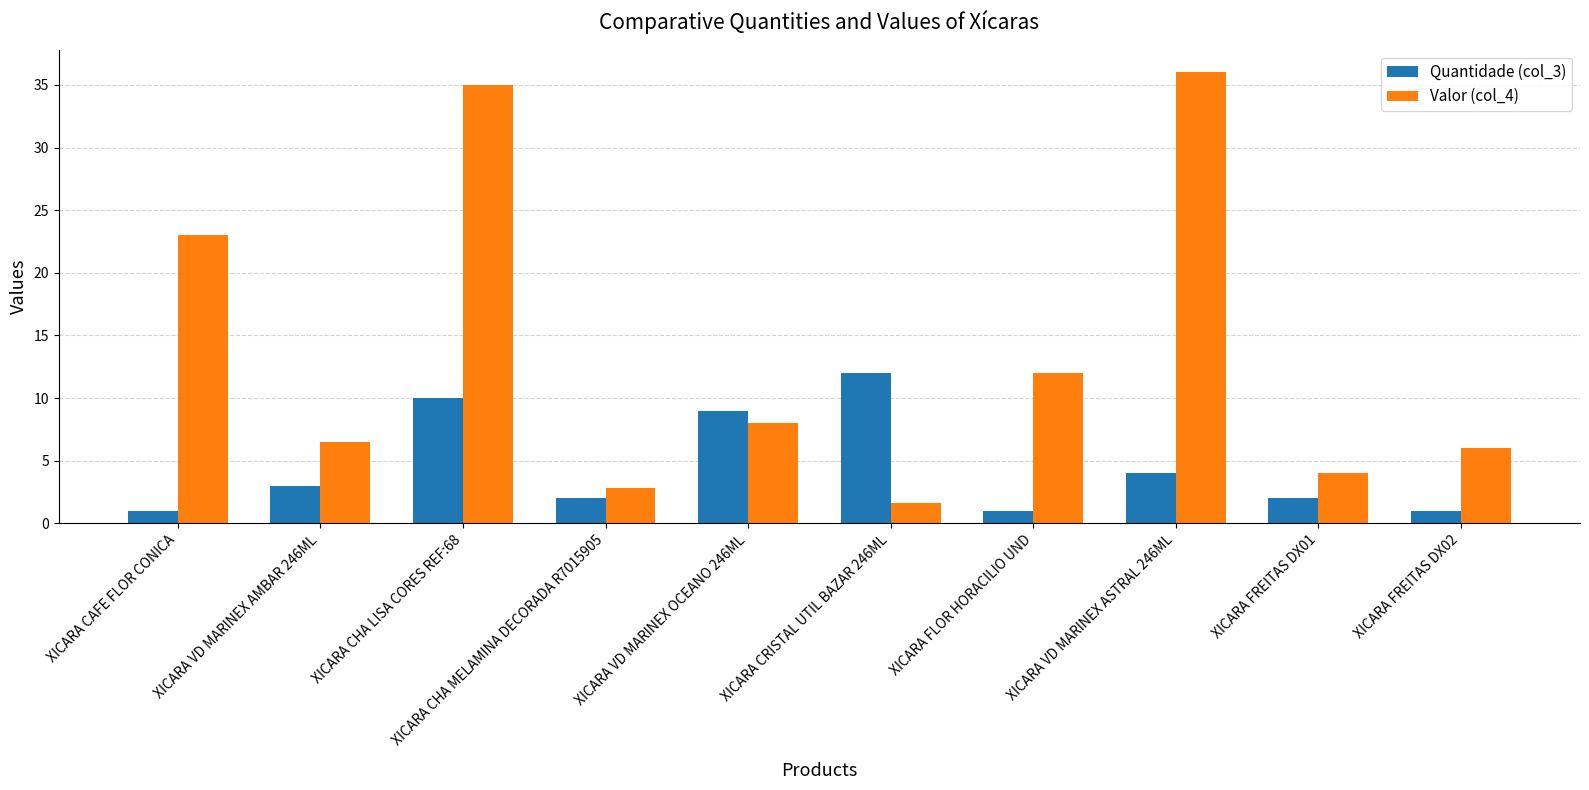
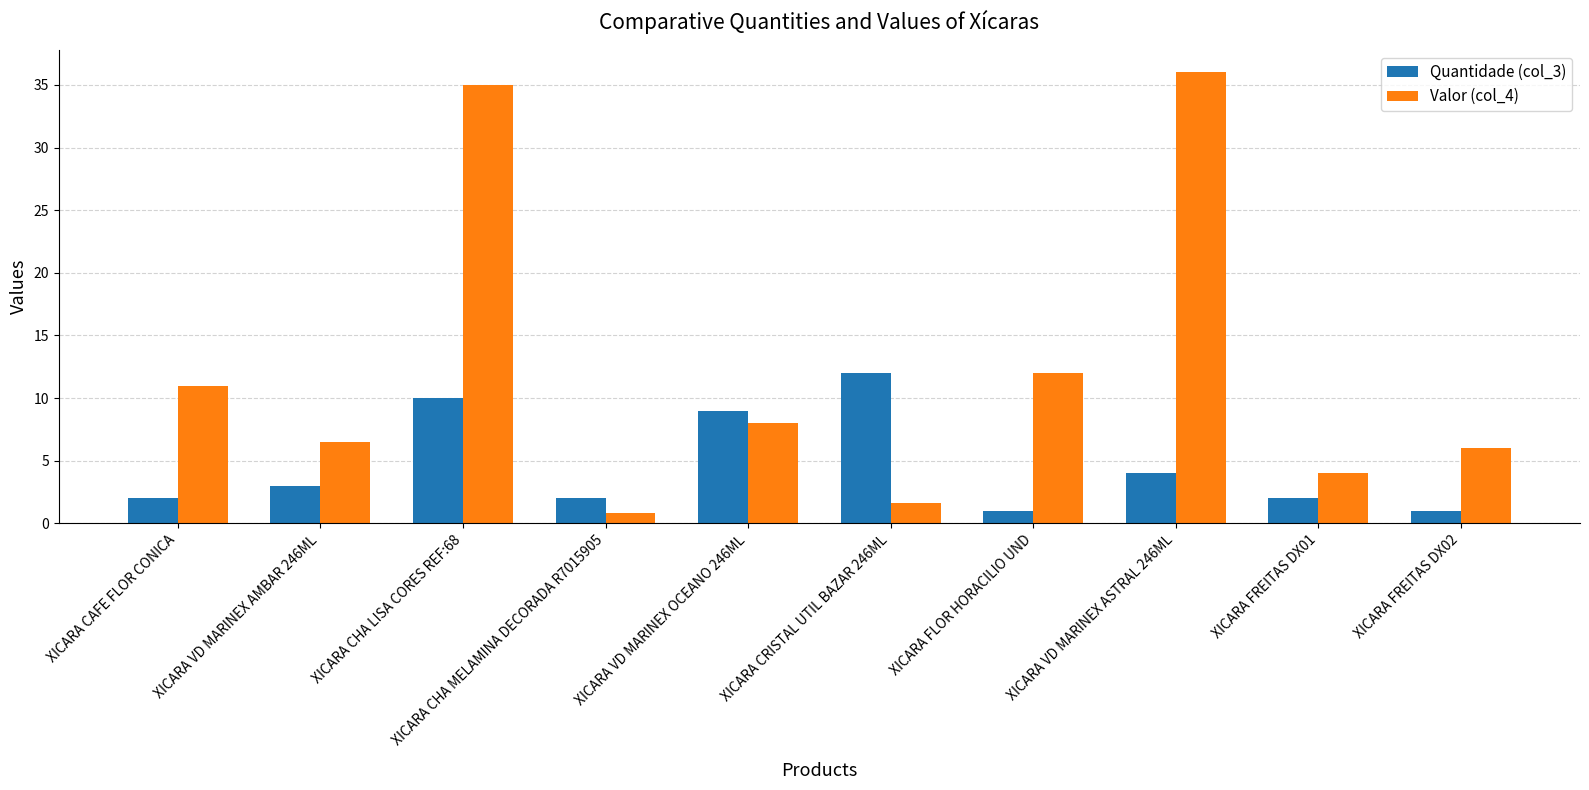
  {
    "Quantidade (col_3)": {
-     "XICARA CAFE FLOR CONICA": 1,
+     "XICARA CAFE FLOR CONICA": 2,
      "XICARA VD MARINEX AMBAR 246ML": 3,
      "XICARA CHA LISA CORES REF:68": 10,
      "XICARA CHA MELAMINA DECORADA R7015905": 2,
      "XICARA VD MARINEX OCEANO 246ML": 9,
      "XICARA CRISTAL UTIL BAZAR 246ML": 12,
      "XICARA FLOR HORACILIO UND": 1,
      "XICARA VD MARINEX ASTRAL 246ML": 4,
      "XICARA FREITAS DX01": 2,
      "XICARA FREITAS DX02": 1
    },
    "Valor (col_4)": {
-     "XICARA CAFE FLOR CONICA": 23,
+     "XICARA CAFE FLOR CONICA": 11,
      "XICARA VD MARINEX AMBAR 246ML": 6.5,
      "XICARA CHA LISA CORES REF:68": 35.0,
-     "XICARA CHA MELAMINA DECORADA R7015905": 2.9,
+     "XICARA CHA MELAMINA DECORADA R7015905": 0.8,
      "XICARA VD MARINEX OCEANO 246ML": 8.0,
      "XICARA CRISTAL UTIL BAZAR 246ML": 1.6,
      "XICARA FLOR HORACILIO UND": 12.0,
      "XICARA VD MARINEX ASTRAL 246ML": 36.0,
      "XICARA FREITAS DX01": 4.0,
      "XICARA FREITAS DX02": 6.0
    }
  }
